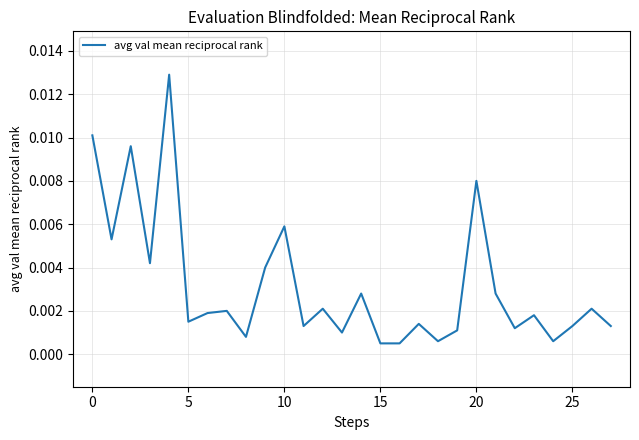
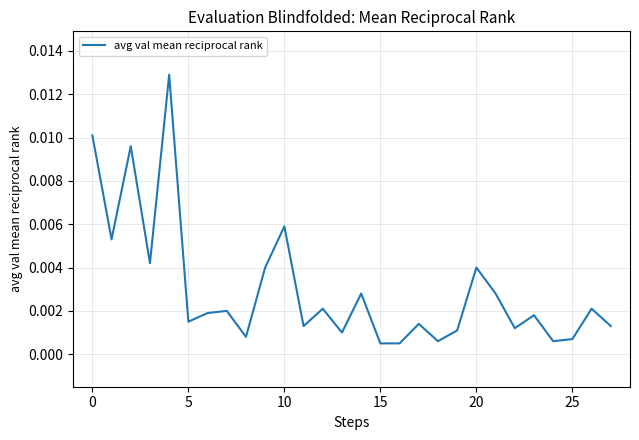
  {
    "0": 0.0101,
    "5": 0.0015,
    "10": 0.0059,
    "15": 0.0005,
-   "20": 0.008,
-   "25": 0.0013
+   "20": 0.004,
+   "25": 0.0007
  }
